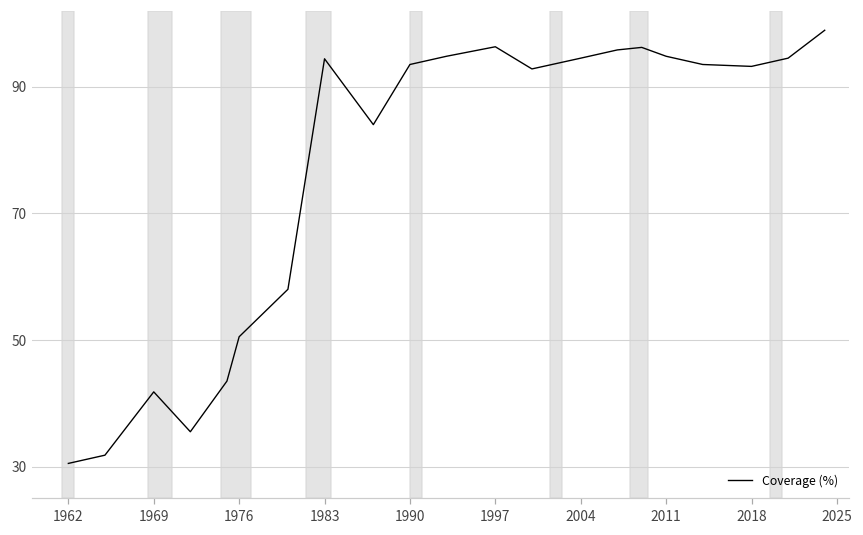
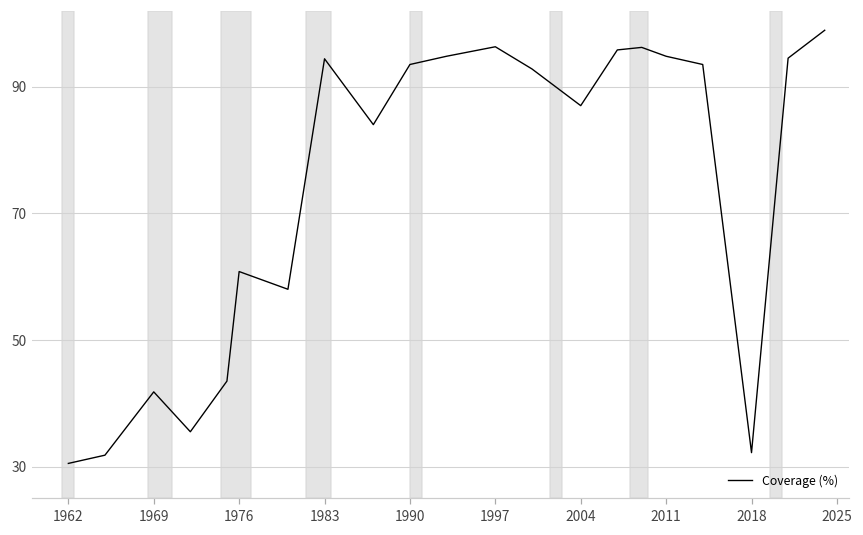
  {
    "1962": 31,
    "1969": 42,
-   "1976": 51,
+   "1976": 61,
    "1983": 94,
    "1990": 94,
    "1997": 96,
-   "2004": 95,
+   "2004": 87,
    "2011": 95,
-   "2018": 93
+   "2018": 32
  }
